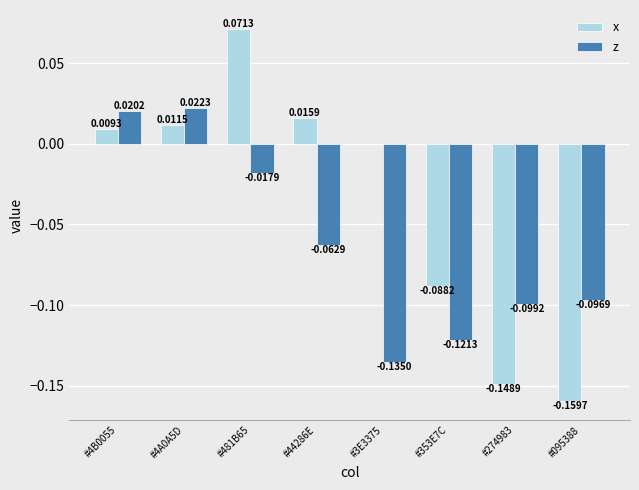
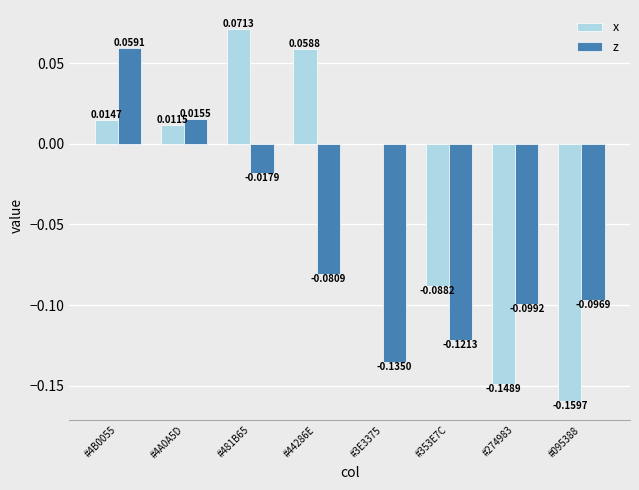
  {
    "x": {
-     "#4B0055": 0.0093,
+     "#4B0055": 0.0147,
      "#4A0A5D": 0.0115,
      "#481B65": 0.0713,
-     "#44286E": 0.0159,
+     "#44286E": 0.0588,
      "#353E7C": -0.0882,
      "#274983": -0.1489,
      "#095388": -0.1597
    },
    "z": {
-     "#4B0055": 0.0202,
-     "#4A0A5D": 0.0223,
+     "#4B0055": 0.0591,
+     "#4A0A5D": 0.0155,
      "#481B65": -0.0179,
-     "#44286E": -0.0629,
+     "#44286E": -0.0809,
      "#3E3375": -0.1350,
      "#353E7C": -0.1213,
      "#274983": -0.0992,
      "#095388": -0.0969
    }
  }
